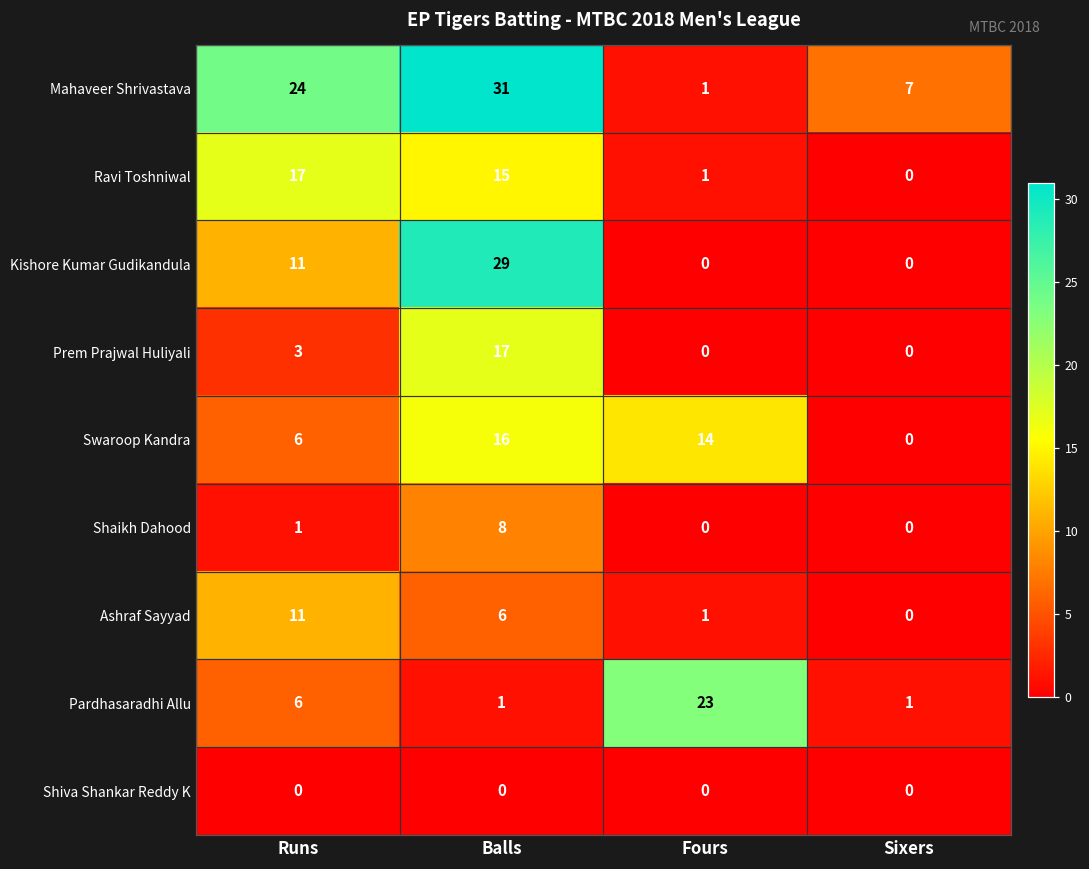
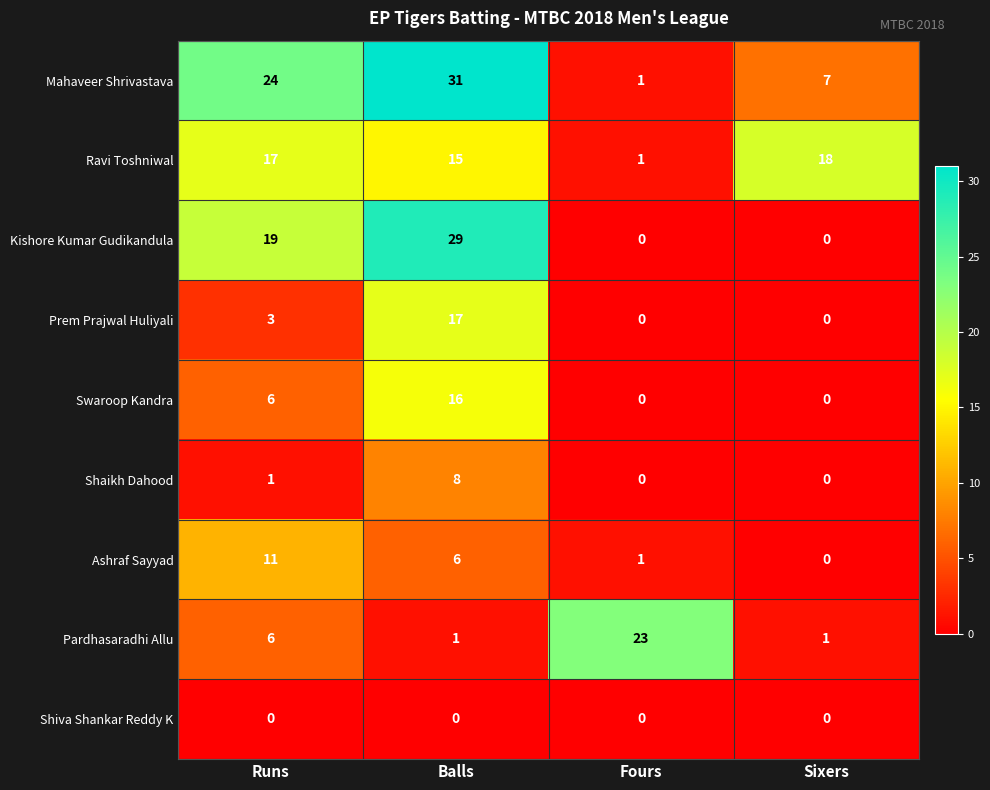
  {
    "Mahaveer Shrivastava": {
      "Runs": 24,
      "Balls": 31,
      "Fours": 1,
      "Sixers": 7
    },
    "Ravi Toshniwal": {
      "Runs": 17,
      "Balls": 15,
      "Fours": 1,
-     "Sixers": 0
+     "Sixers": 18
    },
    "Kishore Kumar Gudikandula": {
-     "Runs": 11,
+     "Runs": 19,
      "Balls": 29,
      "Fours": 0,
      "Sixers": 0
    },
    "Prem Prajwal Huliyali": {
      "Runs": 3,
      "Balls": 17,
      "Fours": 0,
      "Sixers": 0
    },
    "Swaroop Kandra": {
      "Runs": 6,
      "Balls": 16,
-     "Fours": 14,
+     "Fours": 0,
      "Sixers": 0
    },
    "Shaikh Dahood": {
      "Runs": 1,
      "Balls": 8,
      "Fours": 0,
      "Sixers": 0
    },
    "Ashraf Sayyad": {
      "Runs": 11,
      "Balls": 6,
      "Fours": 1,
      "Sixers": 0
    },
    "Pardhasaradhi Allu": {
      "Runs": 6,
      "Balls": 1,
      "Fours": 23,
      "Sixers": 1
    },
    "Shiva Shankar Reddy K": {
      "Runs": 0,
      "Balls": 0,
      "Fours": 0,
      "Sixers": 0
    }
  }
